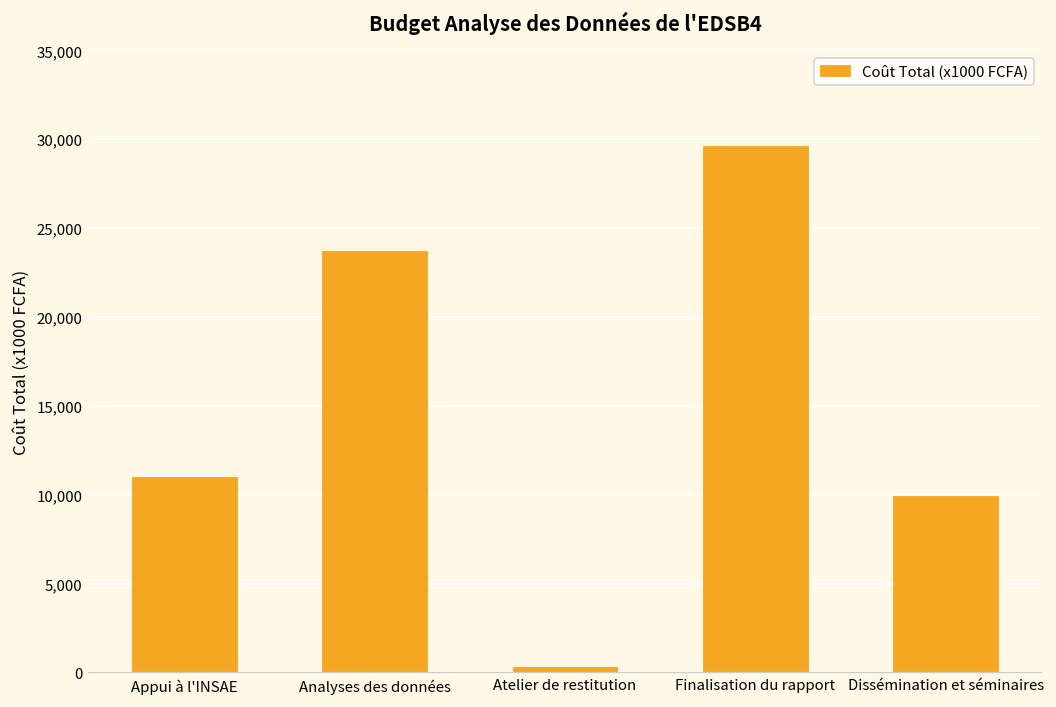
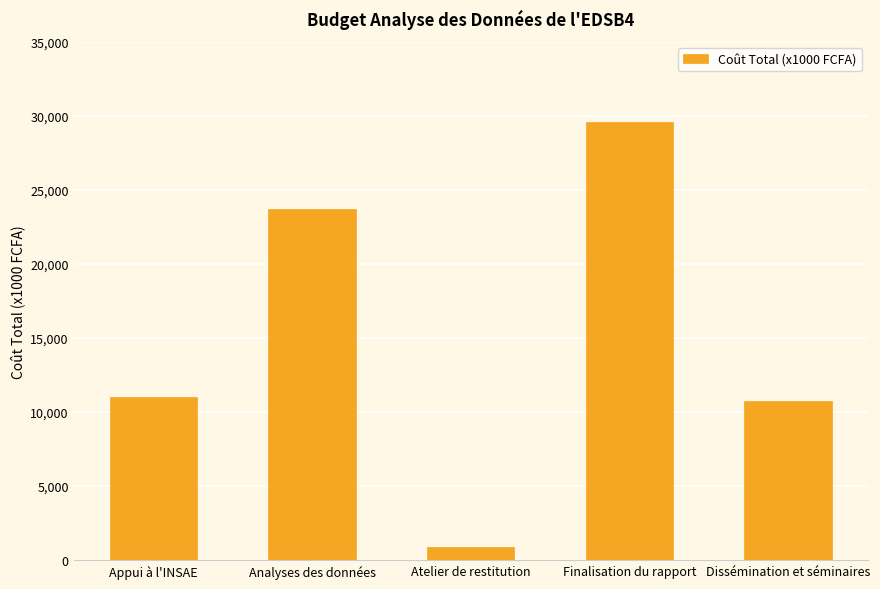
  {
    "Appui à l'INSAE": "11,000",
    "Analyses des données": "23,700",
-   "Atelier de restitution": "300",
+   "Atelier de restitution": "900",
    "Finalisation du rapport": "29,600",
-   "Dissémination et séminaires": "9,900"
+   "Dissémination et séminaires": "10,800"
  }
